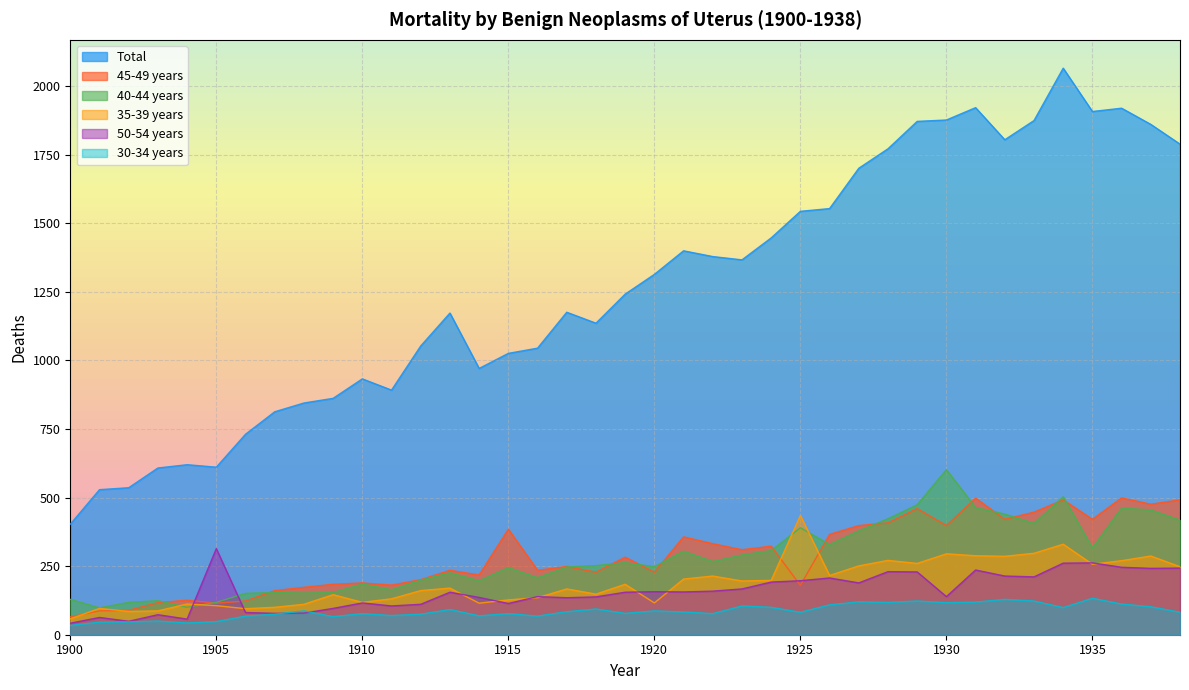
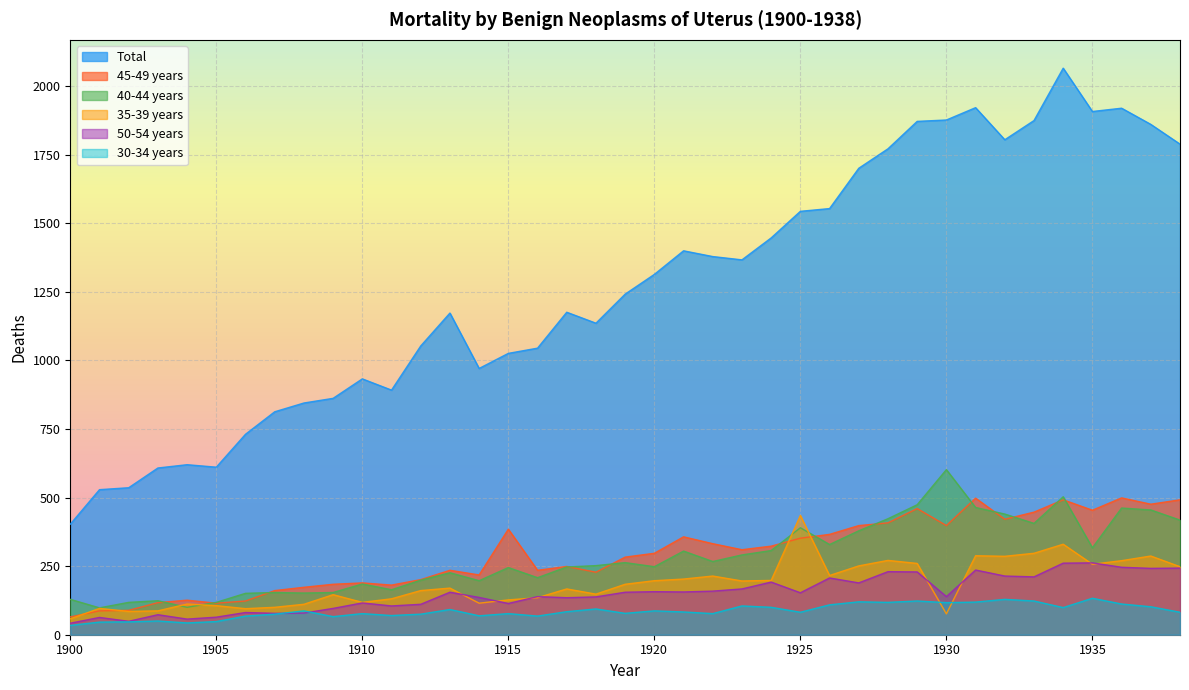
  {
    "45-49 years": {
      "1915": 390,
-     "1920": 230,
-     "1925": 180,
+     "1920": 300,
+     "1925": 350,
      "1930": 400,
-     "1935": 420
+     "1935": 450
    },
    "40-44 years": {
      "1900": 130,
      "1915": 250,
      "1920": 250,
      "1925": 390,
      "1930": 600,
      "1935": 320
    },
    "35-39 years": {
      "1915": 130,
-     "1920": 120,
+     "1920": 200,
      "1925": 440,
-     "1930": 300
+     "1930": 80
    },
    "50-54 years": {
-     "1905": 310,
+     "1905": 60,
      "1915": 110,
      "1920": 160,
-     "1925": 200,
+     "1925": 150,
      "1930": 140
    }
  }
